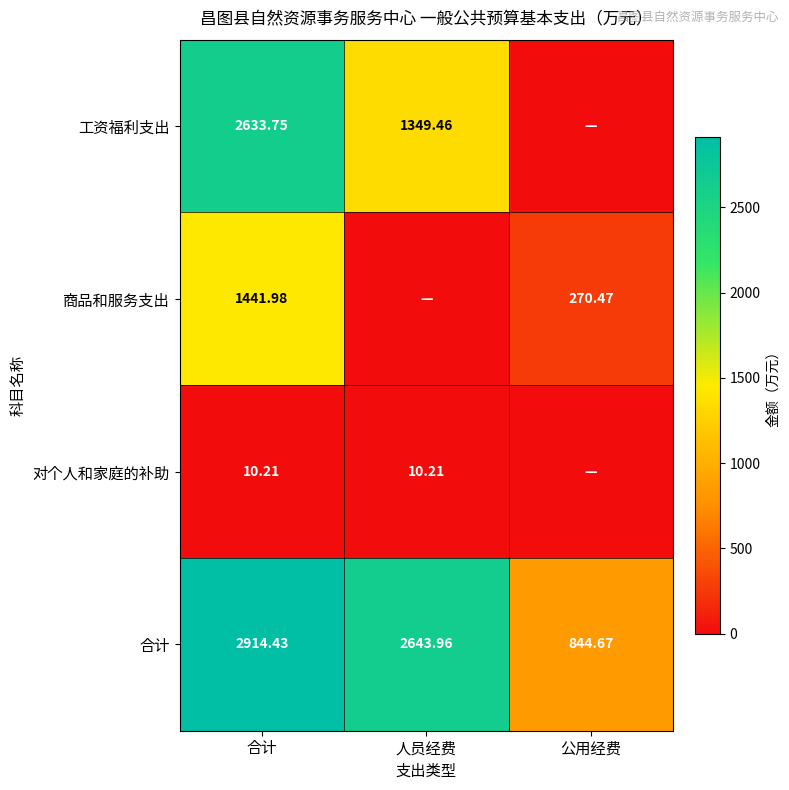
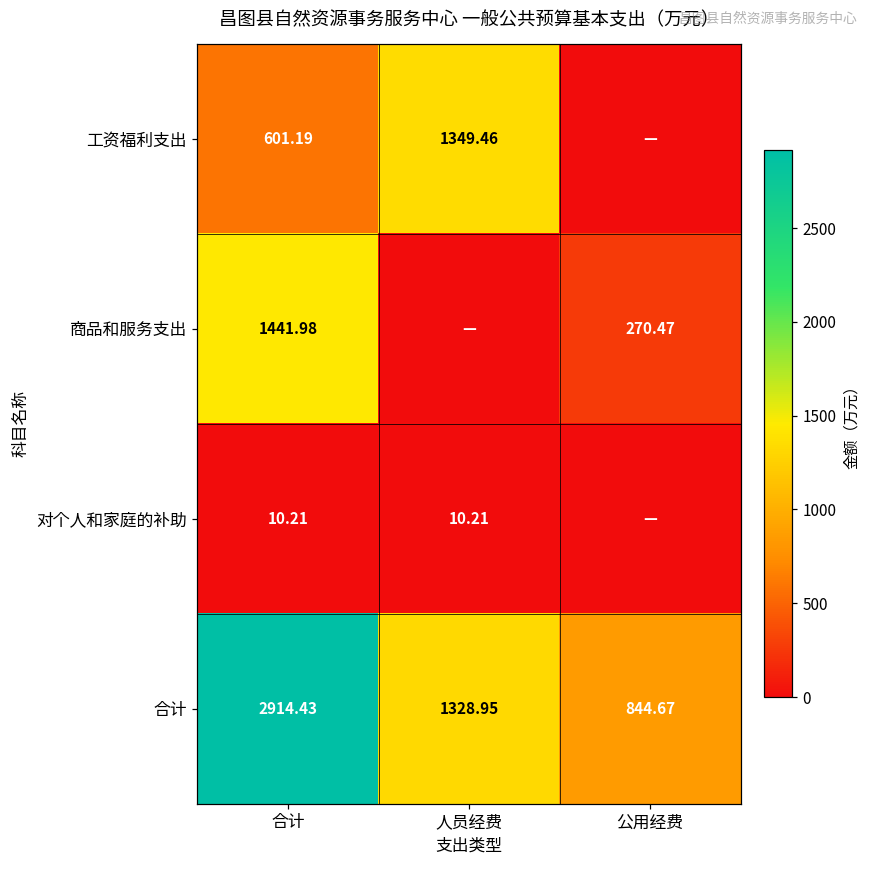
  {
    "工资福利支出": {
-     "合计": 2633.75,
+     "合计": 601.19,
      "人员经费": 1349.46
    },
    "商品和服务支出": {
      "合计": 1441.98,
      "公用经费": 270.47
    },
    "对个人和家庭的补助": {
      "合计": 10.21,
      "人员经费": 10.21
    },
    "合计": {
      "合计": 2914.43,
-     "人员经费": 2643.96,
+     "人员经费": 1328.95,
      "公用经费": 844.67
    }
  }
